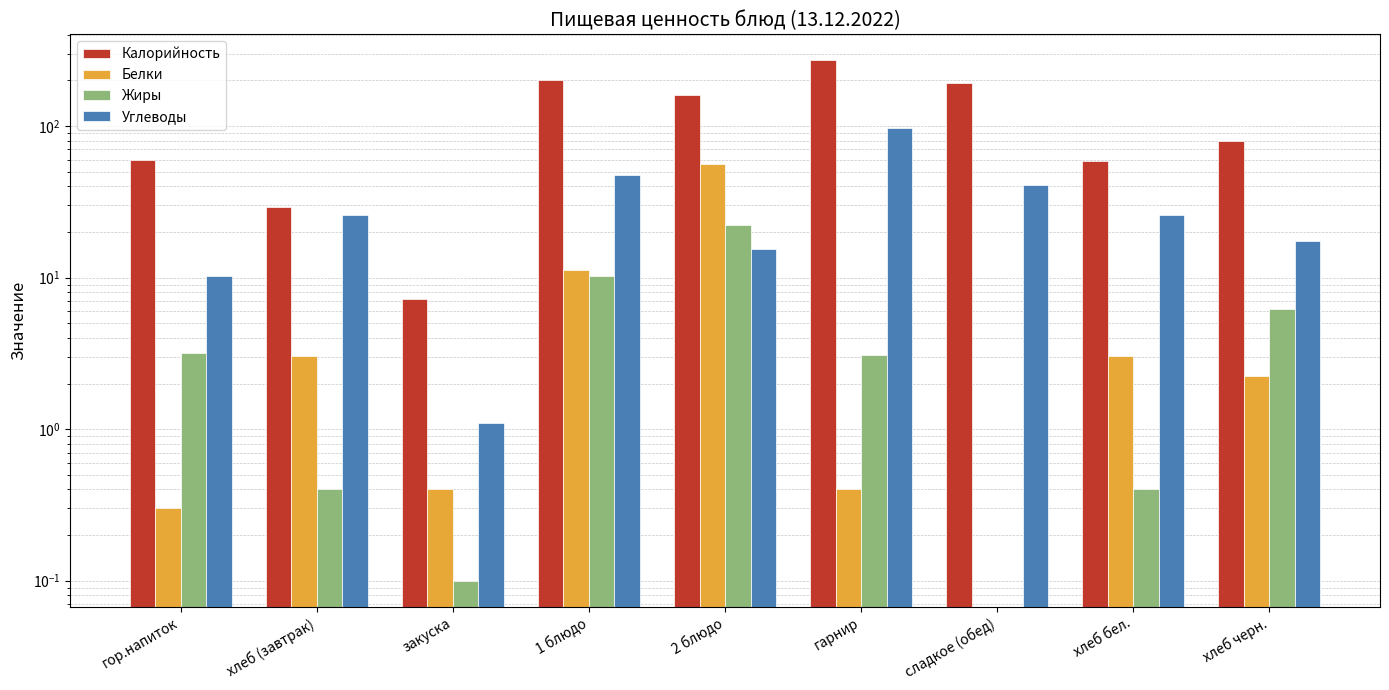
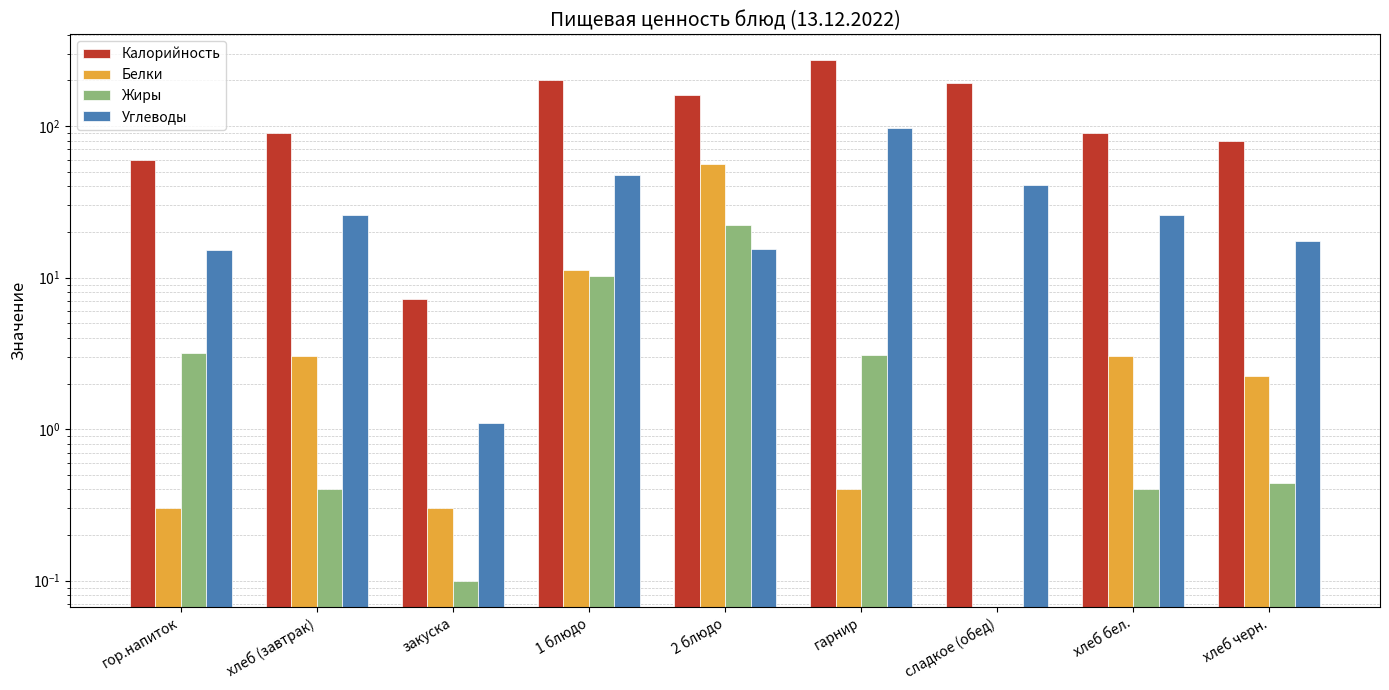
  {
    "Калорийность": {
      "гор.напиток": 60,
-     "хлеб (завтрак)": 29,
+     "хлеб (завтрак)": 90,
      "закуска": 7,
      "1 блюдо": 200,
      "2 блюдо": 160,
      "гарнир": 270,
      "сладкое (обед)": 190,
-     "хлеб бел.": 59,
+     "хлеб бел.": 90,
      "хлеб черн.": 80
    },
    "Белки": {
      "гор.напиток": 0.3,
      "хлеб (завтрак)": 3.0,
-     "закуска": 0.4,
+     "закуска": 0.3,
      "1 блюдо": 11,
      "2 блюдо": 56,
      "гарнир": 0.4,
      "хлеб бел.": 3.0,
      "хлеб черн.": 2.2
    },
    "Жиры": {
      "гор.напиток": 3.2,
      "хлеб (завтрак)": 0.40,
      "закуска": 0.10,
      "1 блюдо": 10,
      "2 блюдо": 22,
      "гарнир": 3.1,
      "хлеб бел.": 0.40,
-     "хлеб черн.": 6.2
+     "хлеб черн.": 0.44
    },
    "Углеводы": {
-     "гор.напиток": 10,
+     "гор.напиток": 15,
      "хлеб (завтрак)": 26,
      "закуска": 1.1,
      "1 блюдо": 48,
      "2 блюдо": 15,
      "гарнир": 100,
      "сладкое (обед)": 41,
      "хлеб бел.": 26,
      "хлеб черн.": 17
    }
  }
